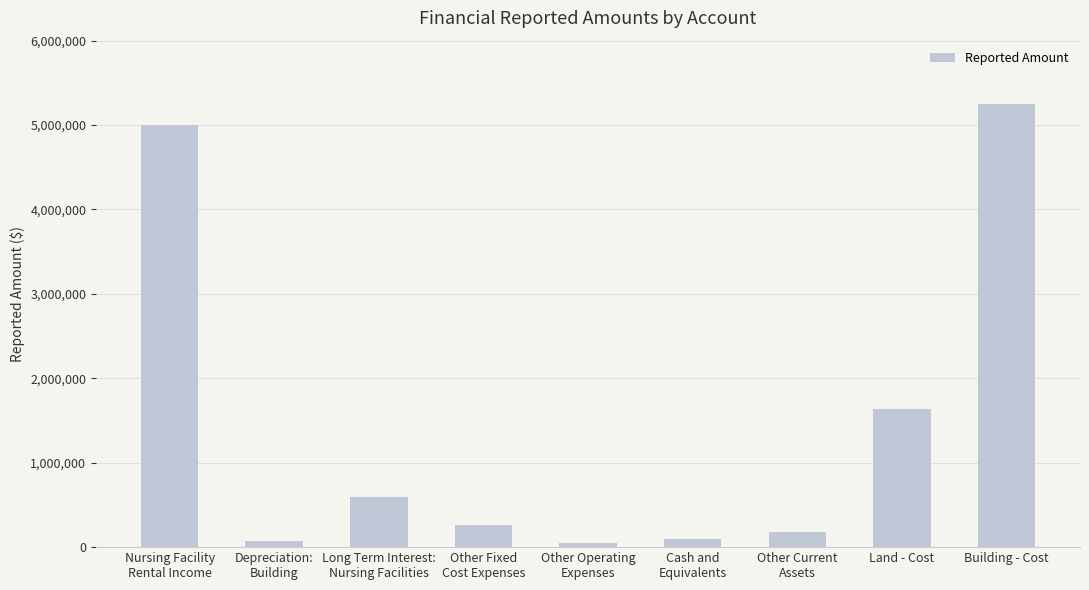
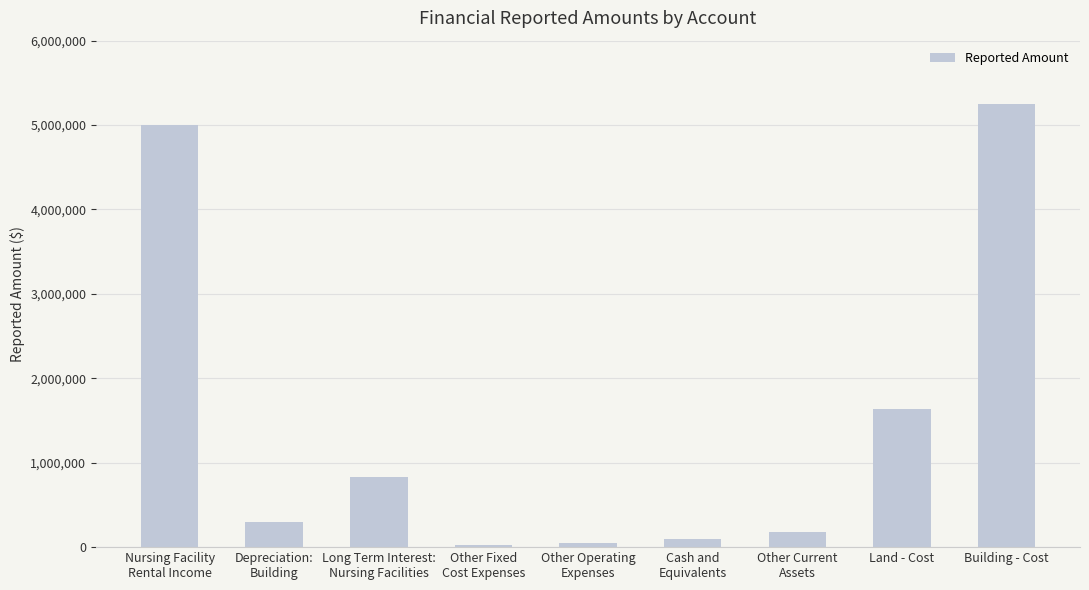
  {
    "Nursing Facility Rental Income": "5,000,000",
-   "Depreciation: Building": "100,000",
-   "Long Term Interest: Nursing Facilities": "600,000",
-   "Other Fixed Cost Expenses": "300,000",
+   "Depreciation: Building": "300,000",
+   "Long Term Interest: Nursing Facilities": "800,000",
+   "Other Fixed Cost Expenses": "0",
    "Other Operating Expenses": "0",
    "Cash and Equivalents": "100,000",
    "Other Current Assets": "200,000",
    "Land - Cost": "1,600,000",
    "Building - Cost": "5,300,000"
  }
